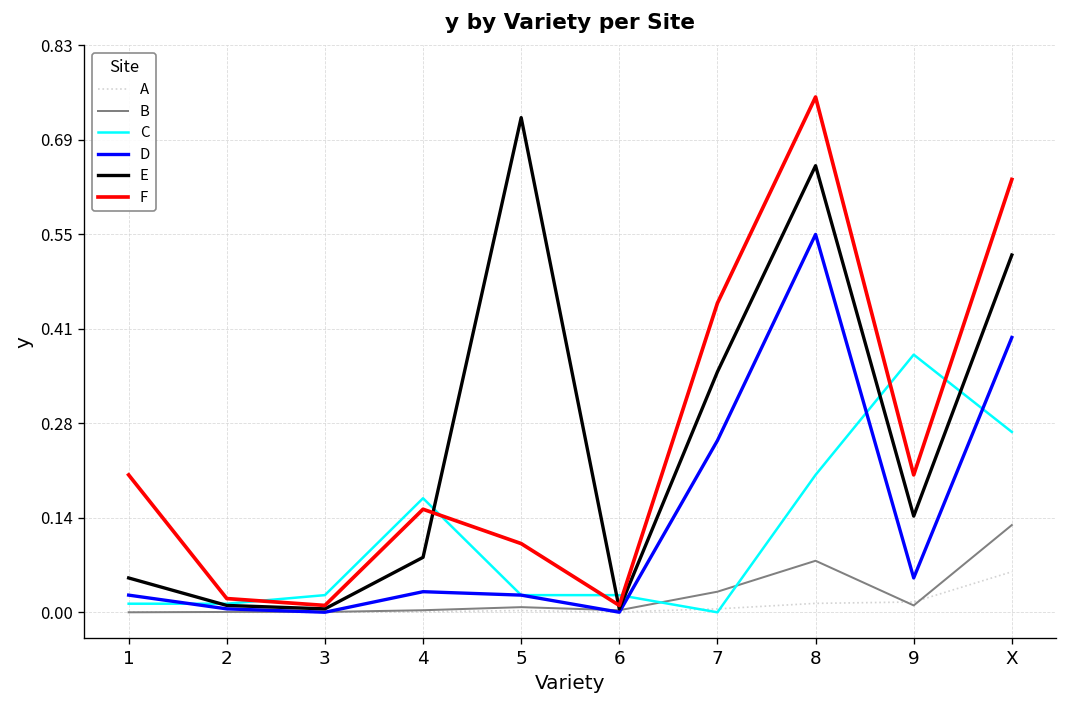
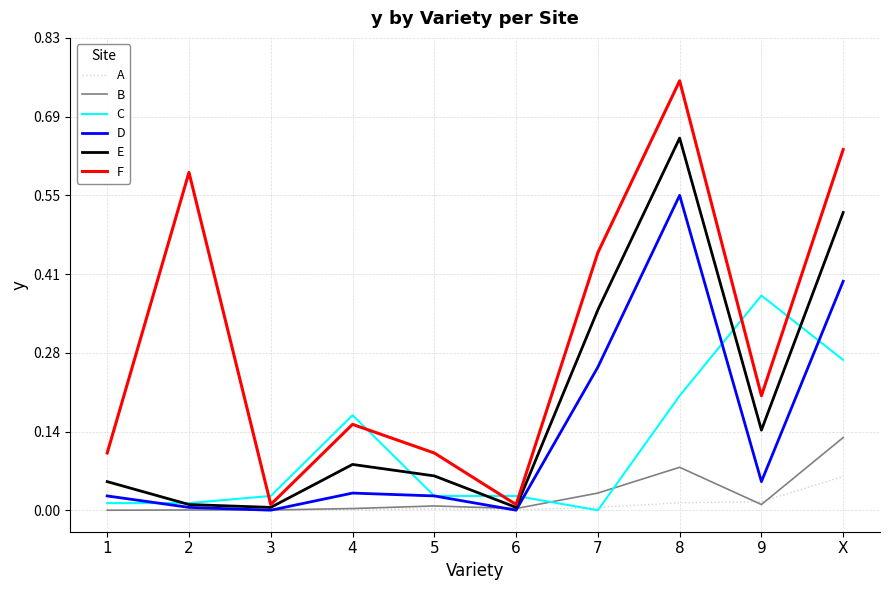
  {
    "A": {
      "5": 0.00,
      "7": 0.01,
      "8": 0.01,
      "9": 0.02,
      "X": 0.06
    },
    "B": {
      "5": 0.01,
      "7": 0.03,
      "8": 0.08,
      "9": 0.01,
      "X": 0.13
    },
    "C": {
      "1": 0.01,
      "3": 0.03,
      "4": 0.17,
      "6": 0.03,
      "7": 0.00,
      "8": 0.20,
      "9": 0.38,
      "X": 0.26
    },
    "D": {
      "1": 0.03,
      "2": 0.01,
      "4": 0.03,
      "7": 0.25,
      "8": 0.55,
      "9": 0.05,
      "X": 0.40
    },
    "E": {
      "1": 0.05,
      "3": 0.01,
      "4": 0.08,
-     "5": 0.72,
+     "5": 0.06,
      "7": 0.35,
      "8": 0.65,
      "9": 0.14,
      "X": 0.52
    },
    "F": {
-     "1": 0.2,
-     "2": 0.02,
+     "1": 0.1,
+     "2": 0.59,
      "3": 0.01,
      "4": 0.15,
      "5": 0.10,
      "6": 0.01,
      "7": 0.45,
      "8": 0.75,
      "9": 0.20,
      "X": 0.63
    }
  }
